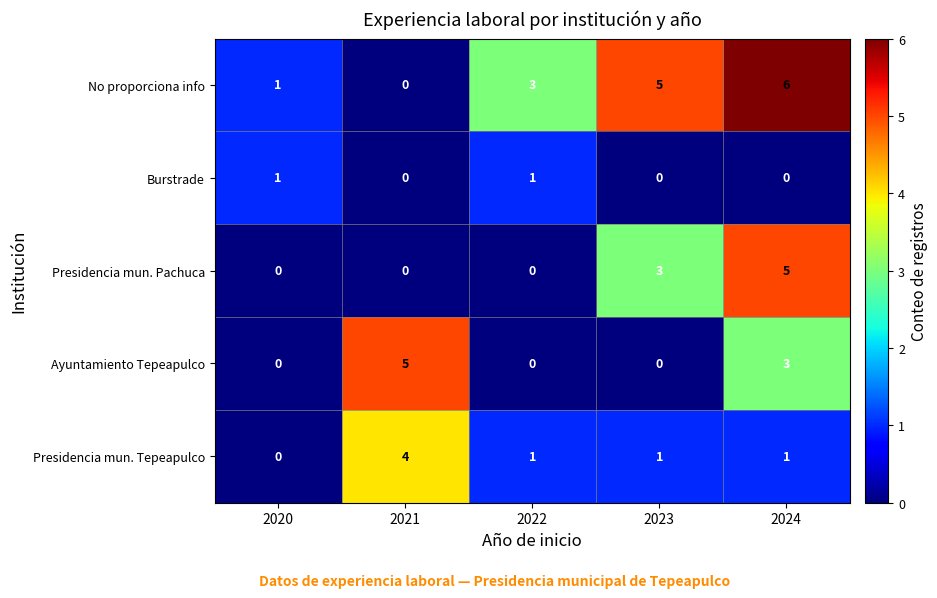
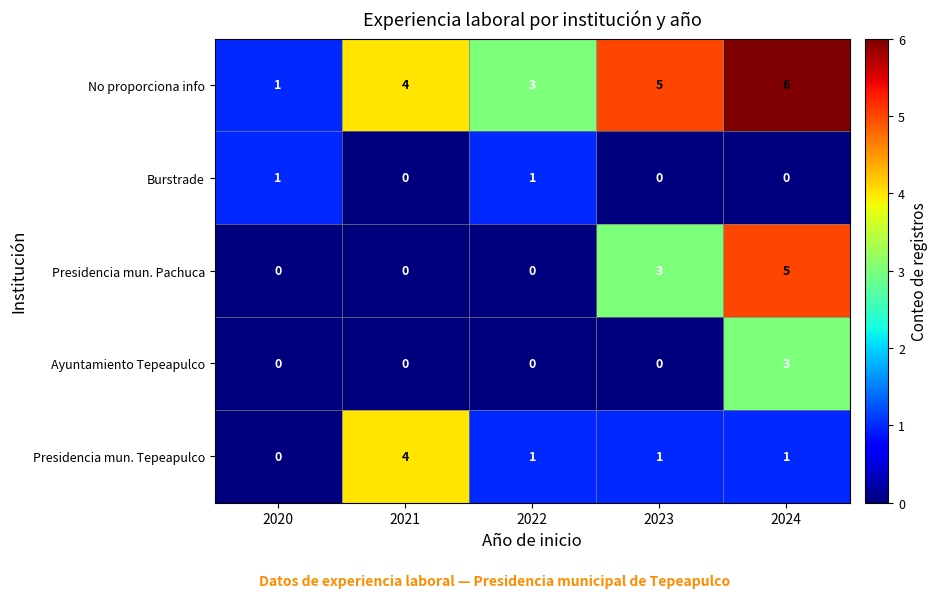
  {
    "No proporciona info": {
      "2020": 1,
-     "2021": 0,
+     "2021": 4,
      "2022": 3,
      "2023": 5,
      "2024": 6
    },
    "Burstrade": {
      "2020": 1,
      "2021": 0,
      "2022": 1,
      "2023": 0,
      "2024": 0
    },
    "Presidencia mun. Pachuca": {
      "2020": 0,
      "2021": 0,
      "2022": 0,
      "2023": 3,
      "2024": 5
    },
    "Ayuntamiento Tepeapulco": {
      "2020": 0,
-     "2021": 5,
+     "2021": 0,
      "2022": 0,
      "2023": 0,
      "2024": 3
    },
    "Presidencia mun. Tepeapulco": {
      "2020": 0,
      "2021": 4,
      "2022": 1,
      "2023": 1,
      "2024": 1
    }
  }
